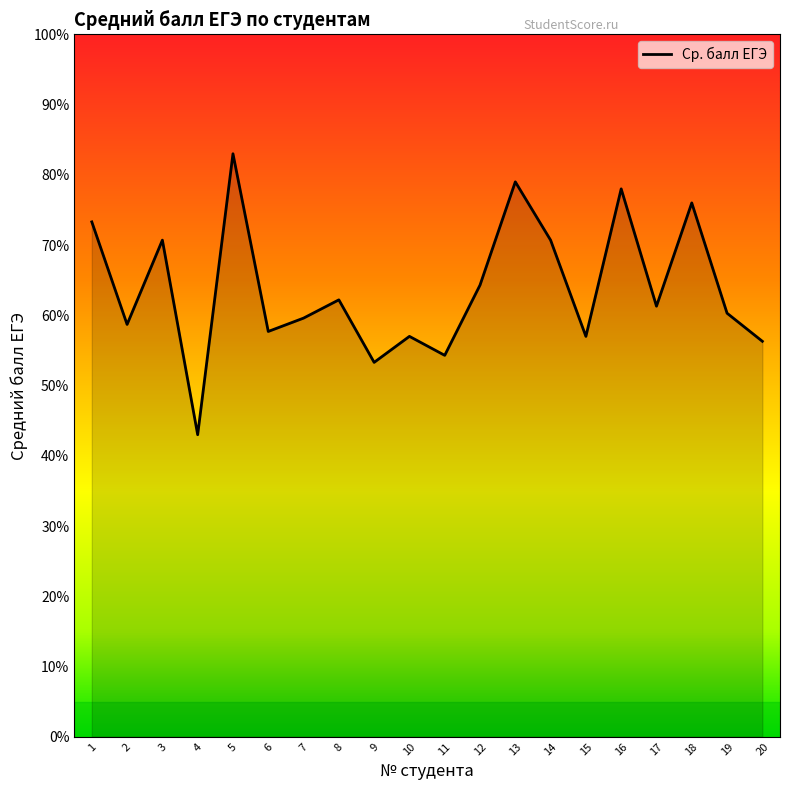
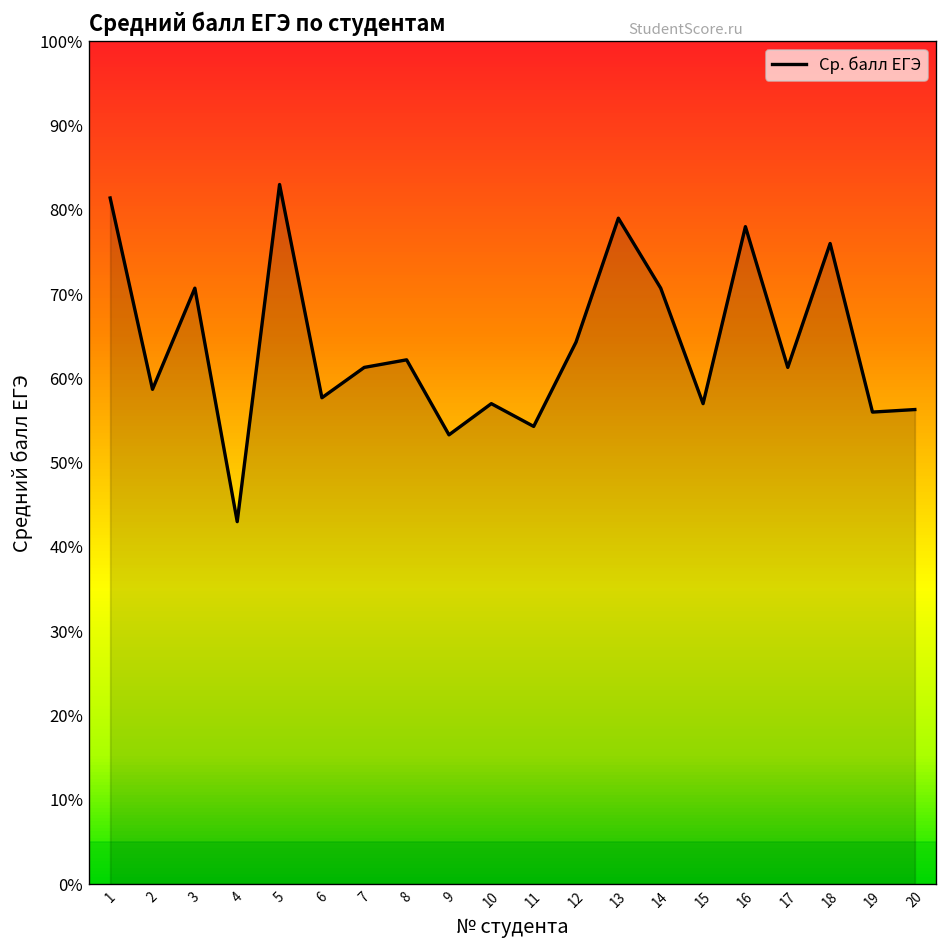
  {
-   "1": "73%",
+   "1": "81%",
    "2": "59%",
    "3": "71%",
    "4": "43%",
    "5": "83%",
    "6": "58%",
-   "7": "60%",
+   "7": "61%",
    "8": "62%",
    "9": "53%",
    "10": "57%",
    "11": "54%",
    "12": "64%",
    "13": "79%",
    "14": "71%",
    "15": "57%",
    "16": "78%",
    "17": "61%",
    "18": "76%",
-   "19": "60%",
+   "19": "56%",
    "20": "56%"
  }
